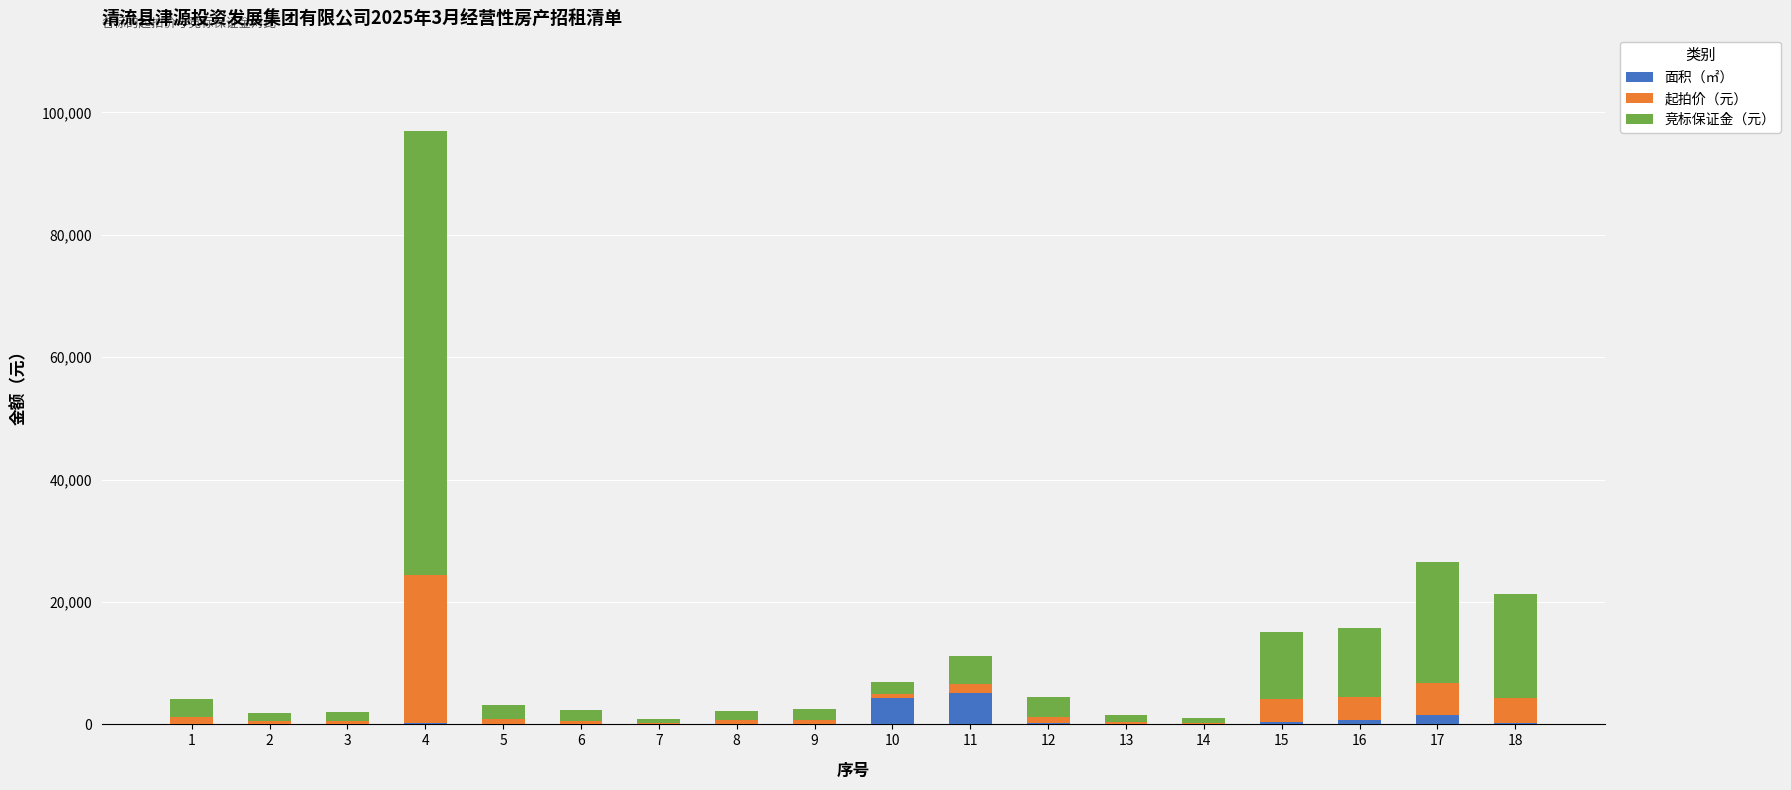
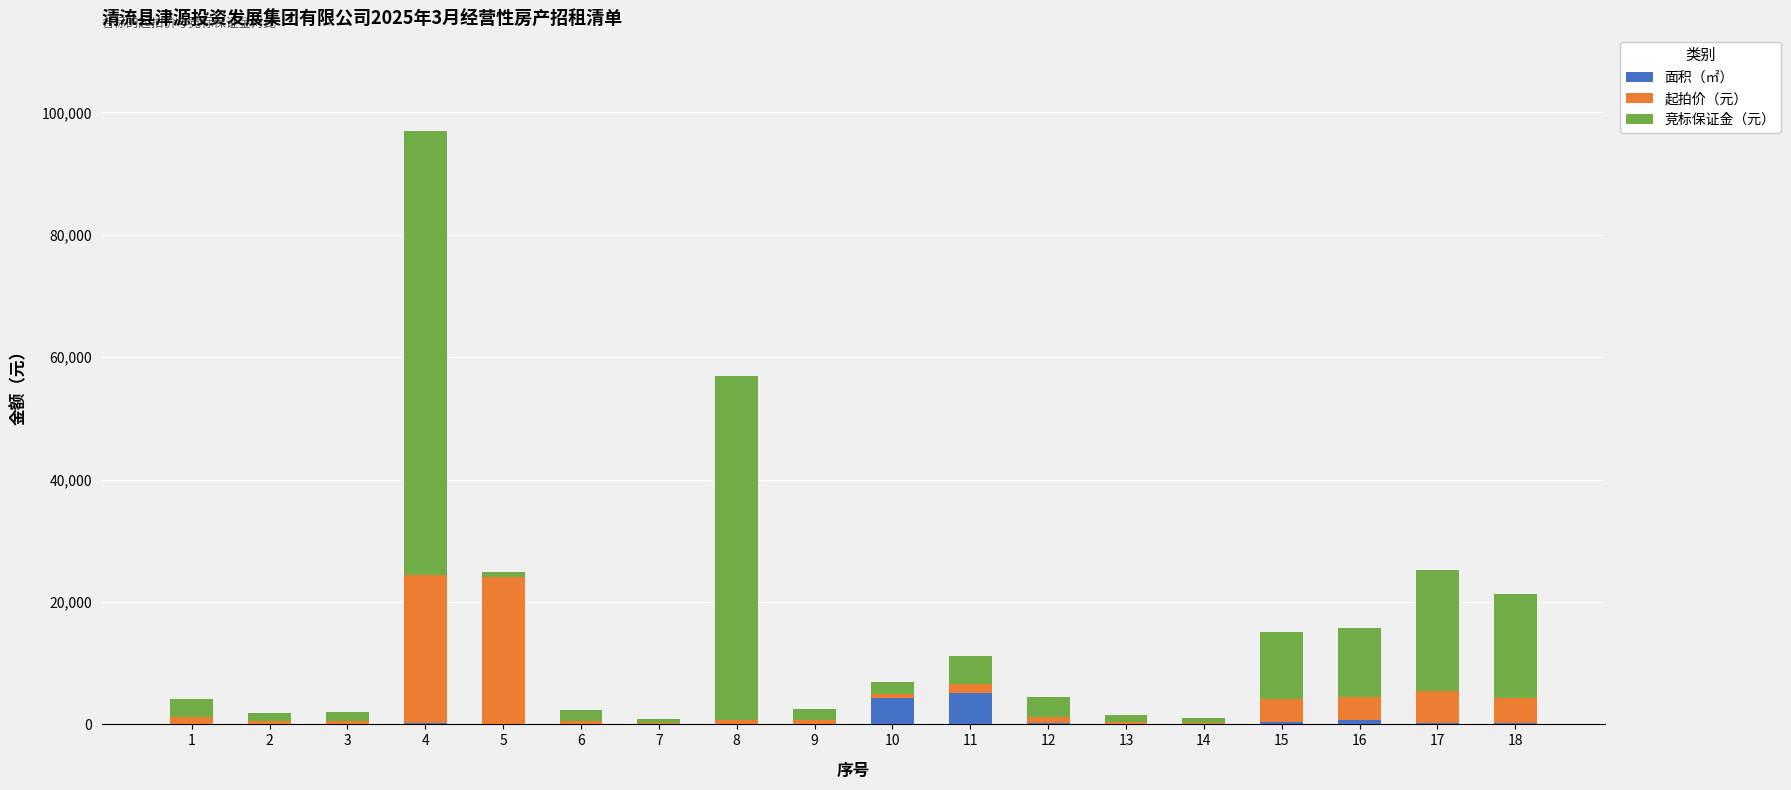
  {
    "面积（㎡）": {
      "10": "4,000",
      "11": "5,000",
      "15": "0",
      "16": "1,000",
-     "17": "2,000"
+     "17": "0"
    },
    "起拍价（元）": {
      "1": "1,000",
      "2": "0",
      "3": "0",
      "4": "24,000",
-     "5": "1,000",
+     "5": "24,000",
      "6": "1,000",
      "8": "1,000",
      "9": "1,000",
      "10": "1,000",
      "11": "2,000",
      "12": "1,000",
      "15": "4,000",
      "16": "4,000",
      "17": "5,000",
      "18": "4,000"
    },
    "竞标保证金（元）": {
      "1": "3,000",
      "2": "1,000",
      "3": "1,000",
      "4": "73,000",
-     "5": "2,000",
+     "5": "1,000",
      "6": "2,000",
      "7": "1,000",
-     "8": "2,000",
+     "8": "56,000",
      "9": "2,000",
      "10": "2,000",
      "11": "5,000",
      "12": "3,000",
      "13": "1,000",
      "14": "1,000",
      "15": "11,000",
      "16": "11,000",
      "17": "20,000",
      "18": "17,000"
    }
  }
